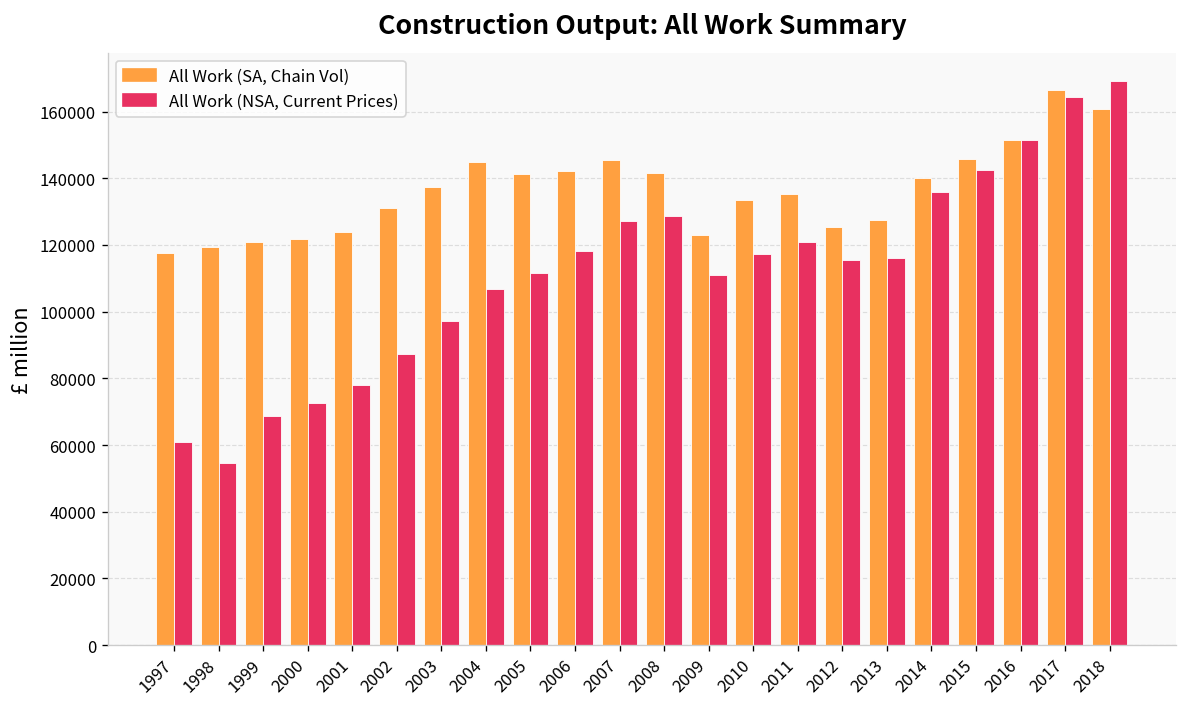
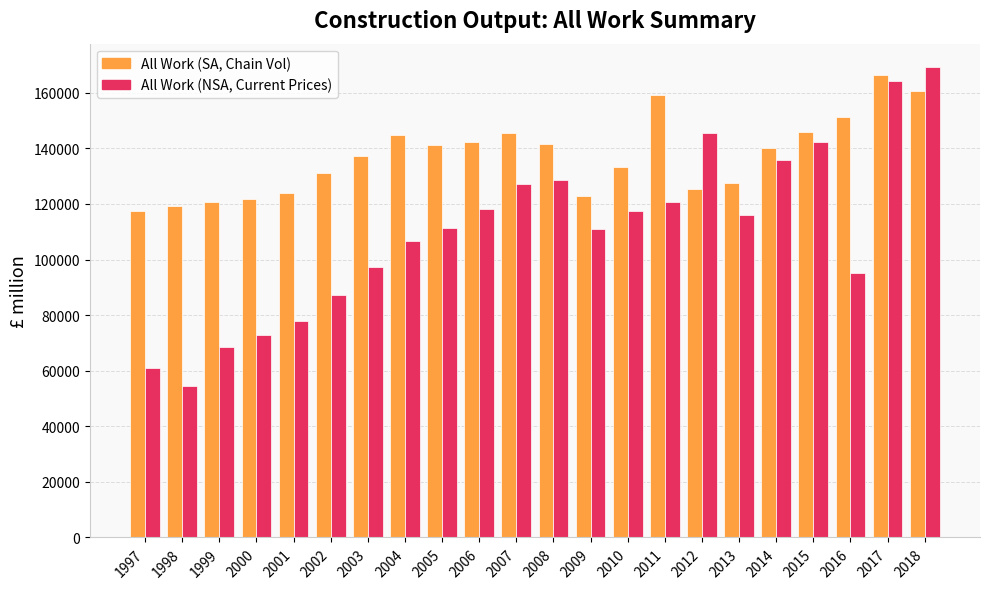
  {
    "All Work (SA, Chain Vol)": {
      "1997": 118000,
      "1998": 119000,
      "1999": 121000,
      "2000": 122000,
      "2001": 124000,
      "2002": 131000,
      "2003": 137000,
      "2004": 145000,
      "2005": 141000,
      "2006": 142000,
      "2007": 145000,
      "2008": 142000,
      "2009": 123000,
      "2010": 133000,
-     "2011": 135000,
+     "2011": 159000,
      "2012": 125000,
      "2013": 127000,
      "2014": 140000,
      "2015": 146000,
      "2016": 151000,
      "2017": 167000,
      "2018": 161000
    },
    "All Work (NSA, Current Prices)": {
      "1997": 61000,
      "1998": 55000,
      "1999": 69000,
      "2000": 73000,
      "2001": 78000,
      "2002": 87000,
      "2003": 97000,
      "2004": 107000,
      "2005": 111000,
      "2006": 118000,
      "2007": 127000,
      "2008": 129000,
      "2009": 111000,
      "2010": 117000,
      "2011": 121000,
-     "2012": 115000,
+     "2012": 145000,
      "2013": 116000,
      "2014": 136000,
      "2015": 142000,
-     "2016": 151000,
+     "2016": 95000,
      "2017": 164000,
      "2018": 169000
    }
  }
